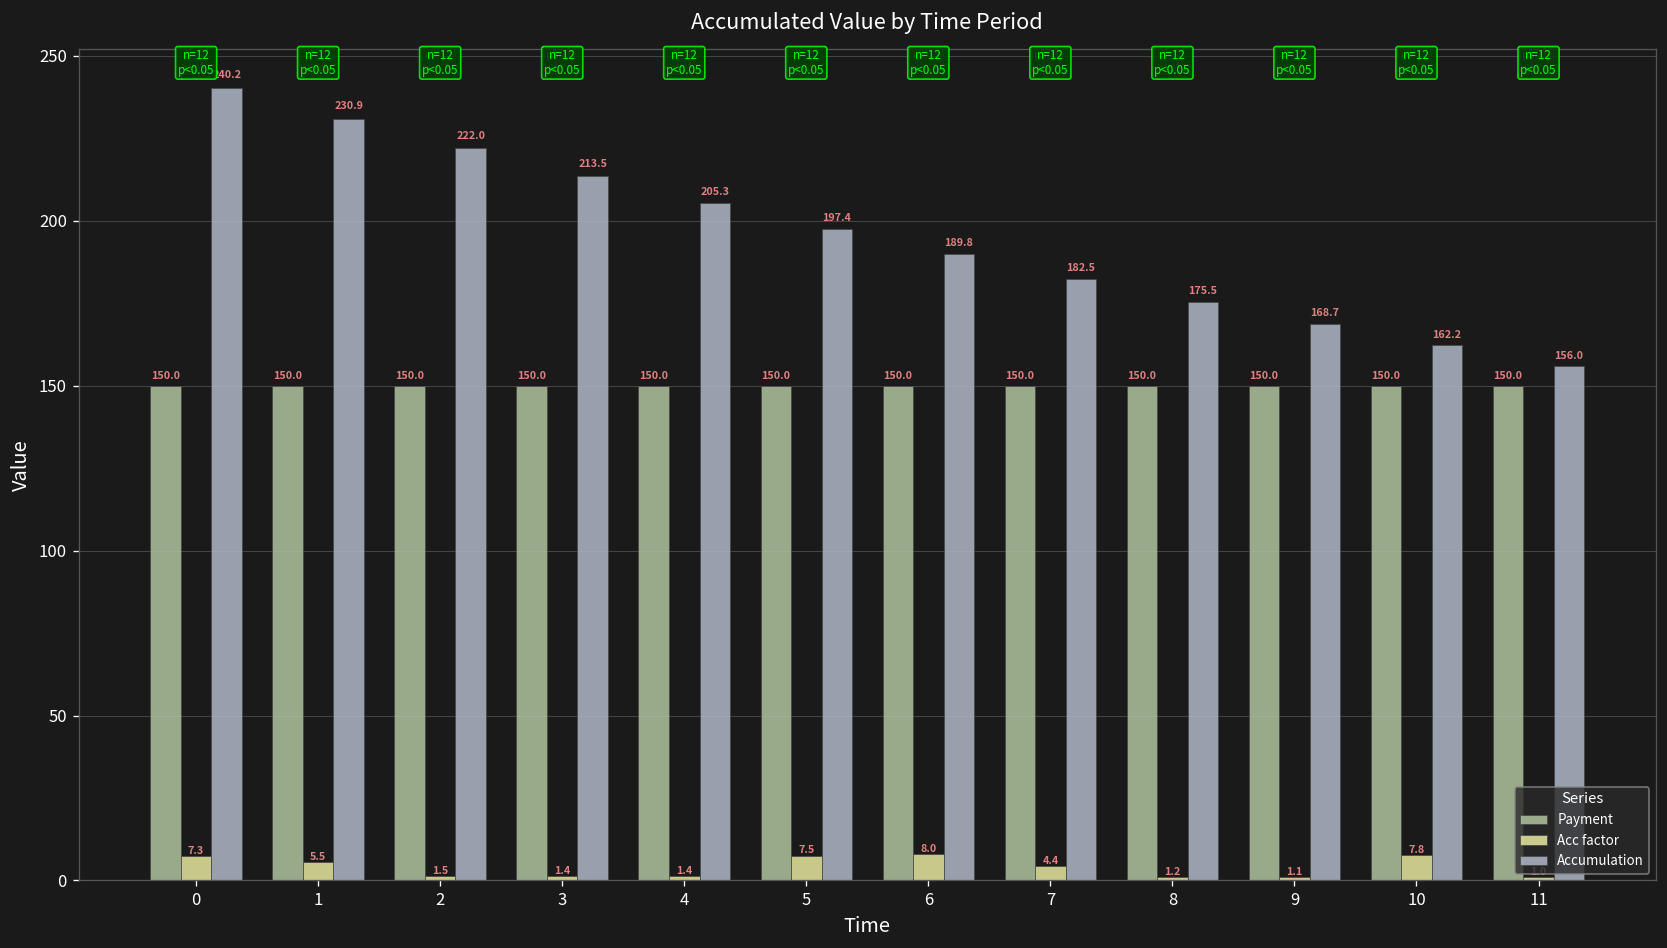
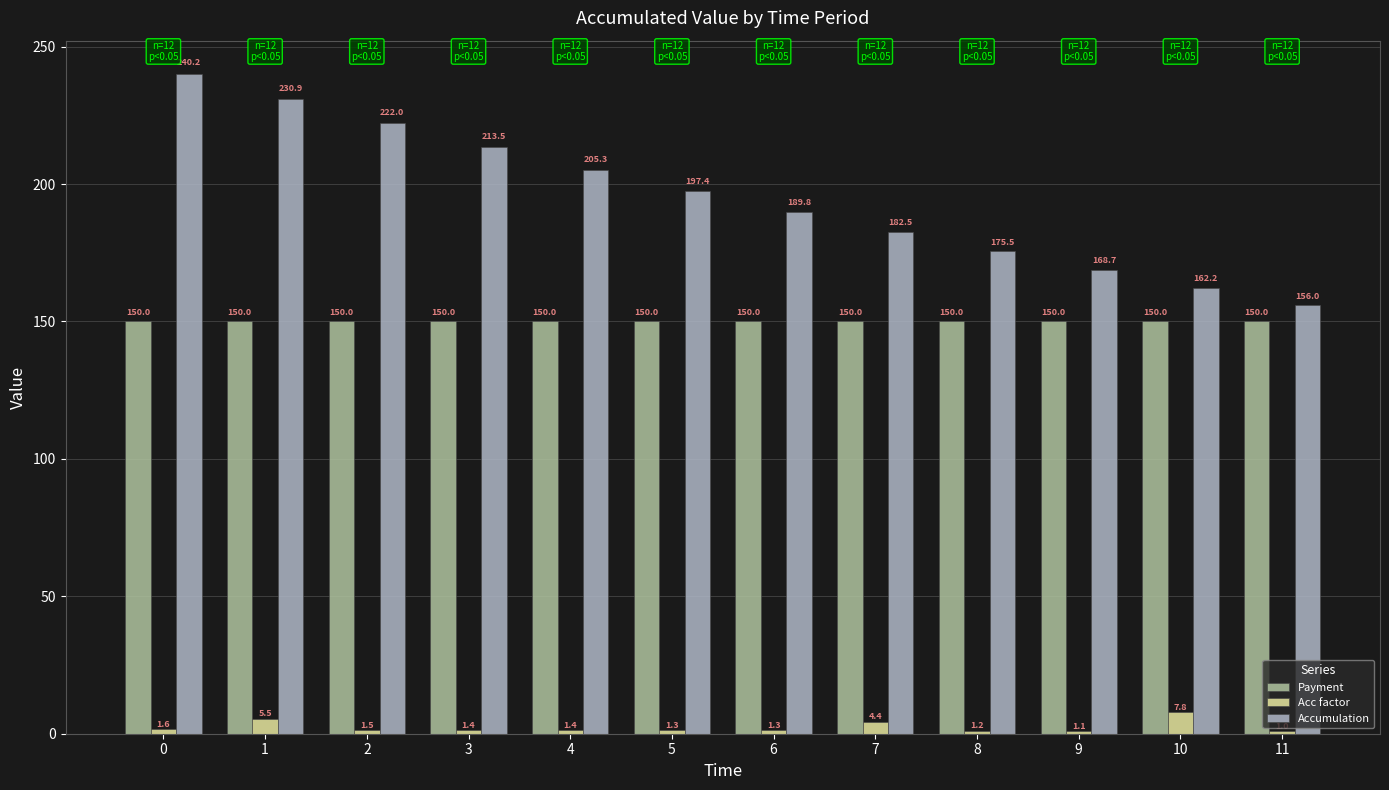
  {
    "Acc factor": {
-     "0": 7.3,
+     "0": 1.6,
      "1": 5.5,
      "2": 1.5,
      "3": 1.4,
      "4": 1.4,
-     "5": 7.5,
-     "6": 8.0,
+     "5": 1.3,
+     "6": 1.3,
      "7": 4.4,
      "8": 1.2,
      "9": 1.1,
      "10": 7.8
    }
  }
